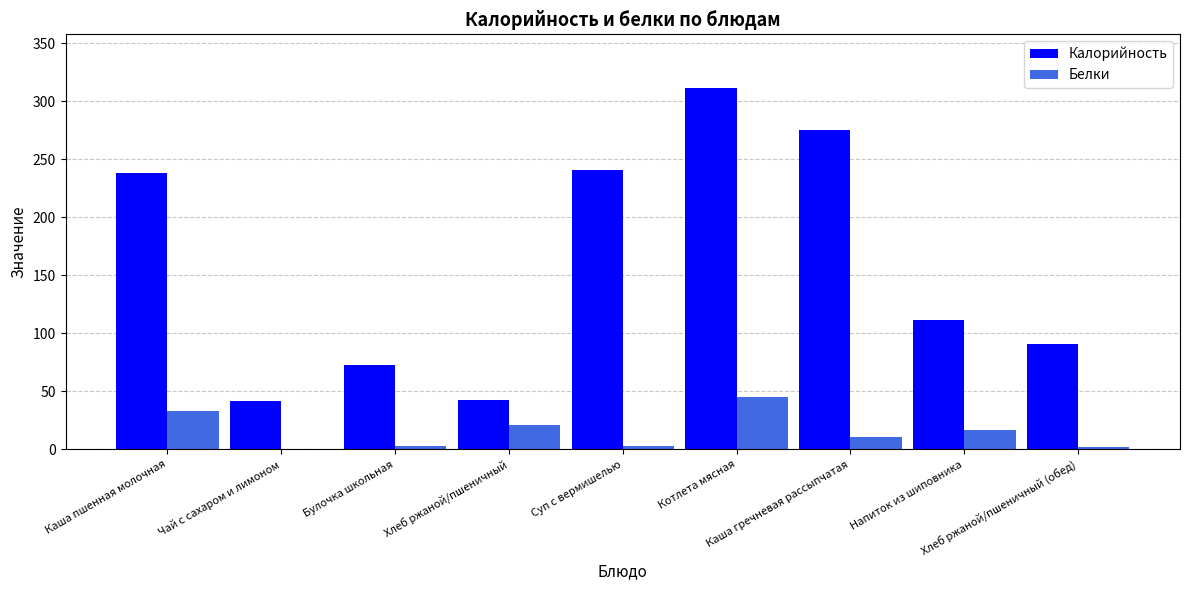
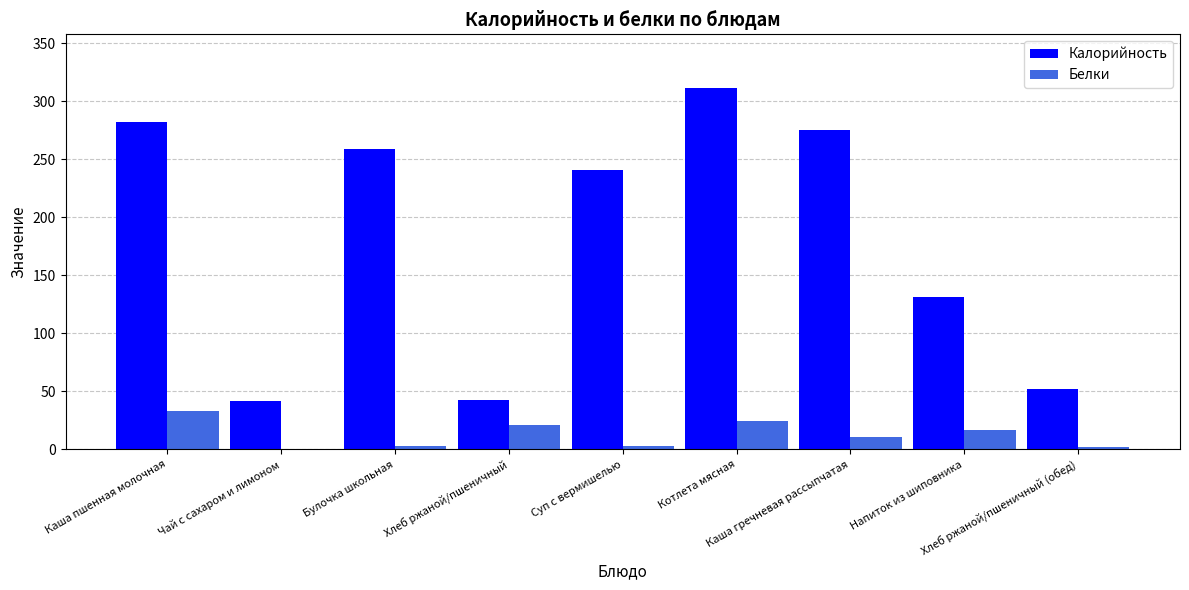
  {
    "Калорийность": {
-     "Каша пшенная молочная": 239,
+     "Каша пшенная молочная": 282,
      "Чай с сахаром и лимоном": 42,
-     "Булочка школьная": 73,
+     "Булочка школьная": 259,
      "Хлеб ржаной/пшеничный": 42,
      "Суп с вермишелью": 241,
      "Котлета мясная": 311,
      "Каша гречневая рассыпчатая": 275,
-     "Напиток из шиповника": 112,
-     "Хлеб ржаной/пшеничный (обед)": 90
+     "Напиток из шиповника": 131,
+     "Хлеб ржаной/пшеничный (обед)": 52
    },
    "Белки": {
      "Каша пшенная молочная": 33,
      "Булочка школьная": 3,
      "Хлеб ржаной/пшеничный": 21,
      "Суп с вермишелью": 3,
-     "Котлета мясная": 45,
+     "Котлета мясная": 25,
      "Каша гречневая рассыпчатая": 11,
      "Напиток из шиповника": 17
    }
  }
